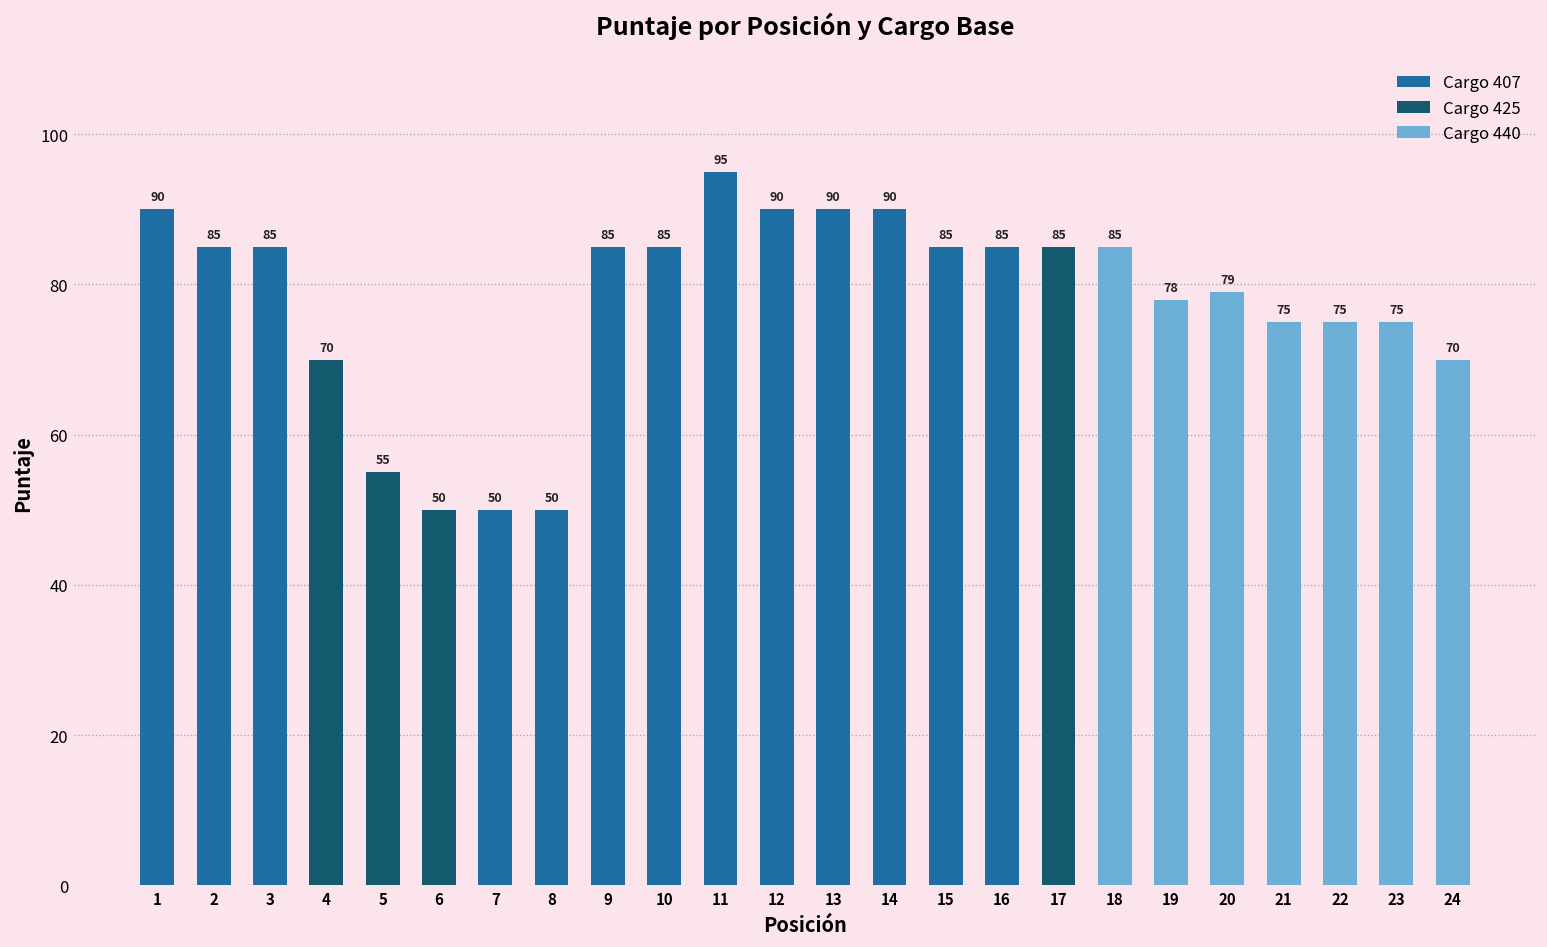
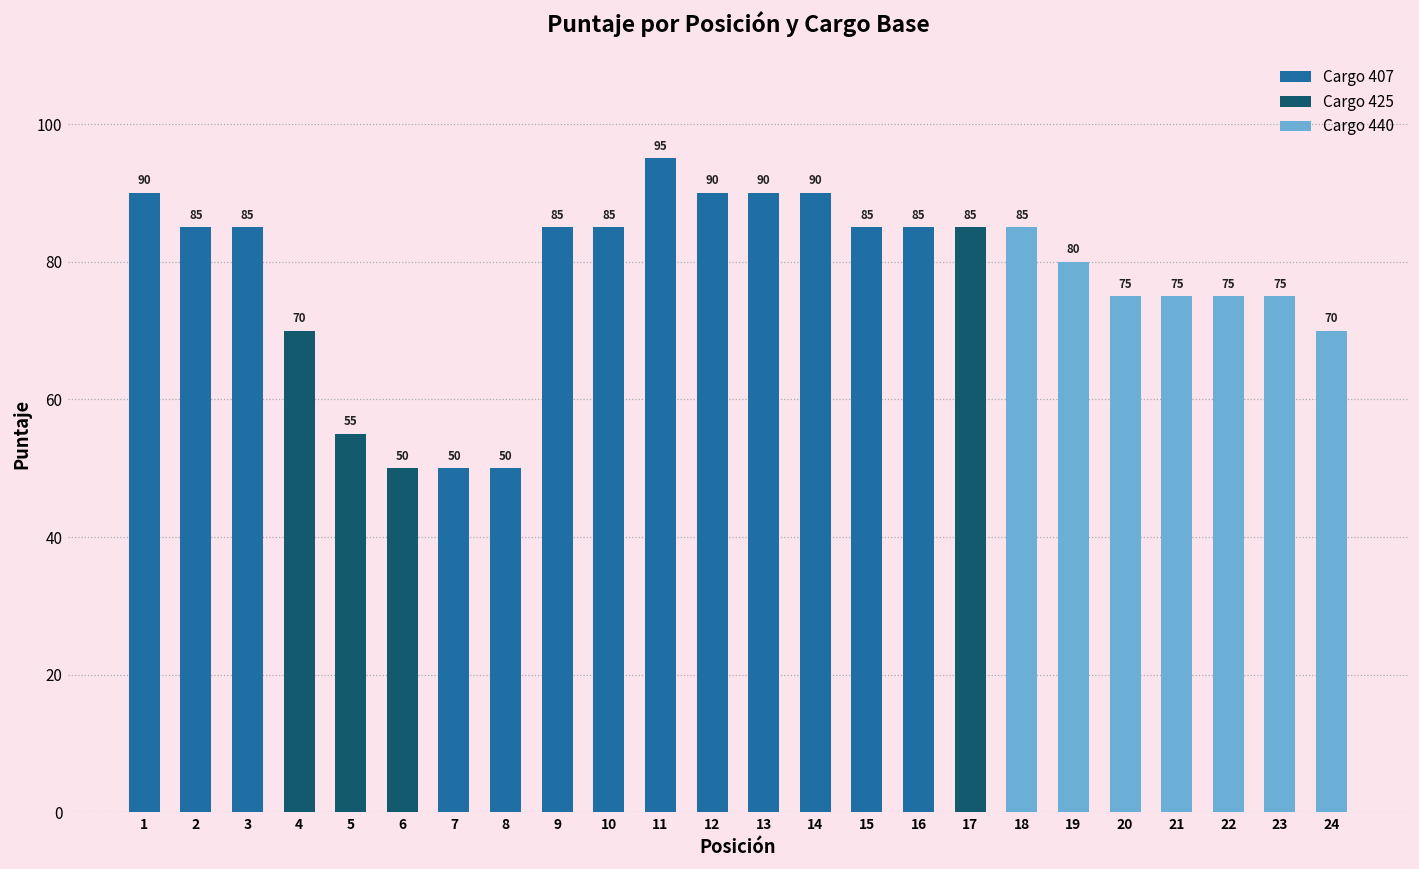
  {
    "Cargo 440": {
      "18": 85,
-     "19": 78,
-     "20": 79,
+     "19": 80,
+     "20": 75,
      "21": 75,
      "22": 75,
      "23": 75,
      "24": 70
    }
  }
